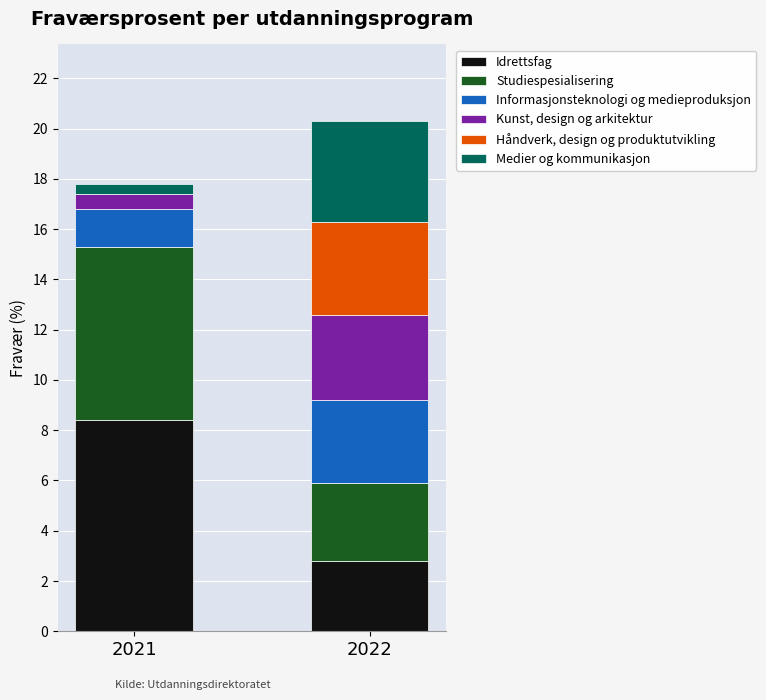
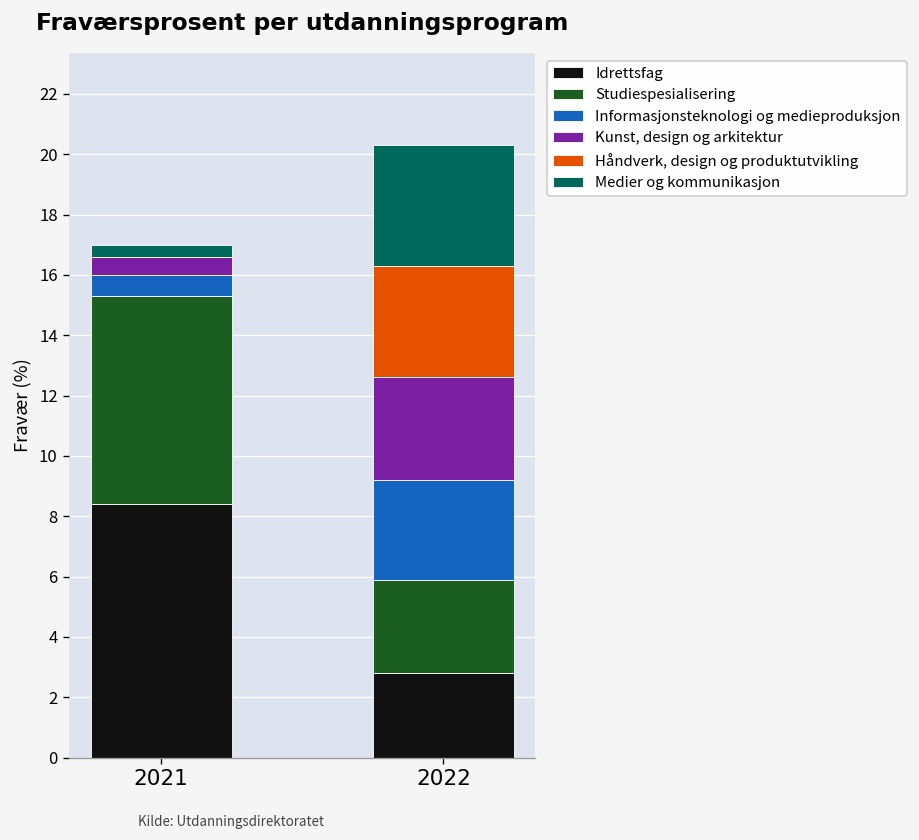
  {
    "Idrettsfag": {
      "2021": 8.4,
      "2022": 2.8
    },
    "Studiespesialisering": {
      "2021": 6.9,
      "2022": 3.1
    },
    "Informasjonsteknologi og medieproduksjon": {
-     "2021": 1.5,
+     "2021": 0.7,
      "2022": 3.3
    },
    "Kunst, design og arkitektur": {
      "2021": 0.6,
      "2022": 3.4
    },
    "Håndverk, design og produktutvikling": {
      "2021": 0.0,
      "2022": 3.7
    },
    "Medier og kommunikasjon": {
      "2021": 0.4,
      "2022": 4.0
    }
  }
